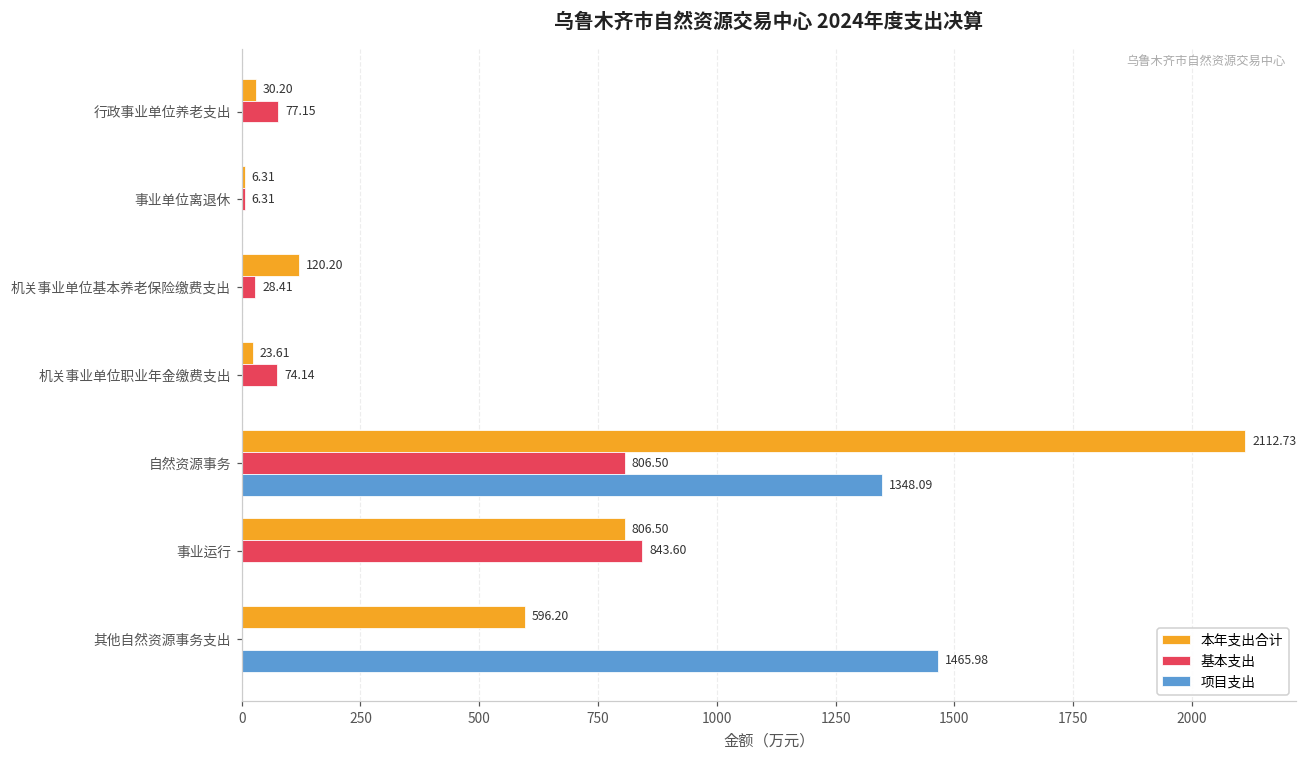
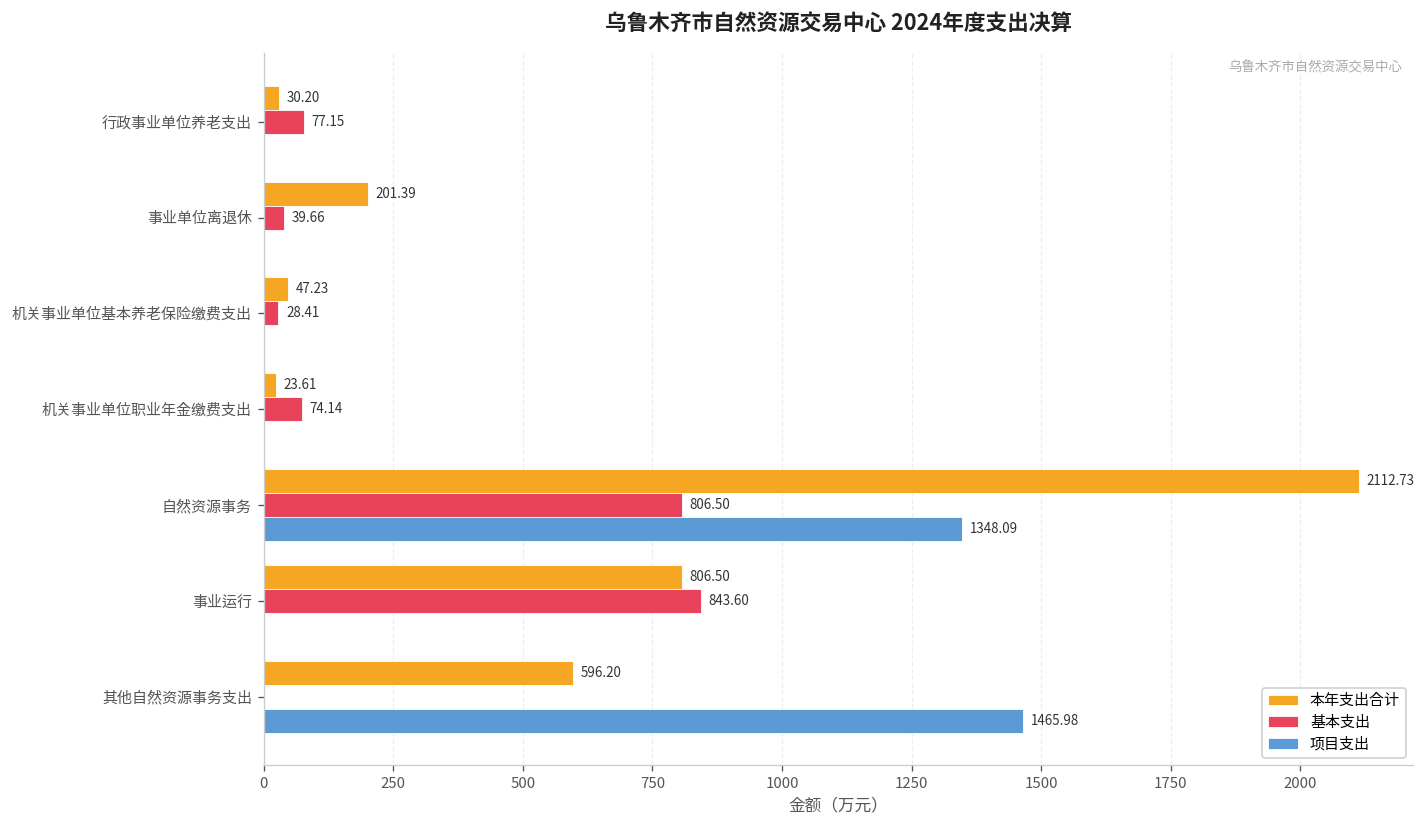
  {
    "本年支出合计": {
      "行政事业单位养老支出": 30.20,
-     "事业单位离退休": 6.31,
-     "机关事业单位基本养老保险缴费支出": 120.20,
+     "事业单位离退休": 201.39,
+     "机关事业单位基本养老保险缴费支出": 47.23,
      "机关事业单位职业年金缴费支出": 23.61,
      "自然资源事务": 2112.73,
      "事业运行": 806.50,
      "其他自然资源事务支出": 596.20
    },
    "基本支出": {
      "行政事业单位养老支出": 77.15,
-     "事业单位离退休": 6.31,
+     "事业单位离退休": 39.66,
      "机关事业单位基本养老保险缴费支出": 28.41,
      "机关事业单位职业年金缴费支出": 74.14,
      "自然资源事务": 806.50,
      "事业运行": 843.60
    },
    "项目支出": {
      "自然资源事务": 1348.09,
      "其他自然资源事务支出": 1465.98
    }
  }
